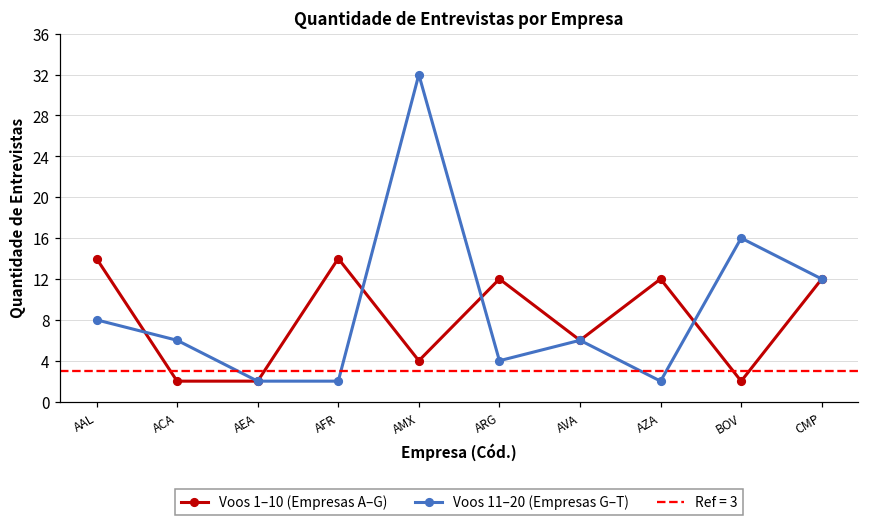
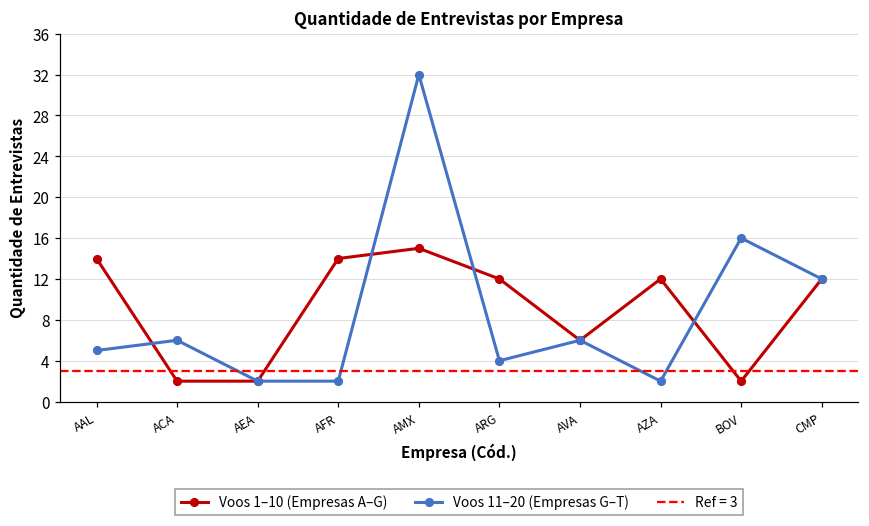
  {
    "Voos 1–10 (Empresas A–G)": {
      "AAL": 14,
      "ACA": 2,
      "AFR": 14,
-     "AMX": 4,
+     "AMX": 15,
      "ARG": 12,
      "AZA": 12,
      "BOV": 2
    },
    "Voos 11–20 (Empresas G–T)": {
-     "AAL": 8,
+     "AAL": 5,
      "ACA": 6,
      "AFR": 2,
      "AMX": 32,
      "ARG": 4,
      "AZA": 2,
      "BOV": 16
    }
  }
